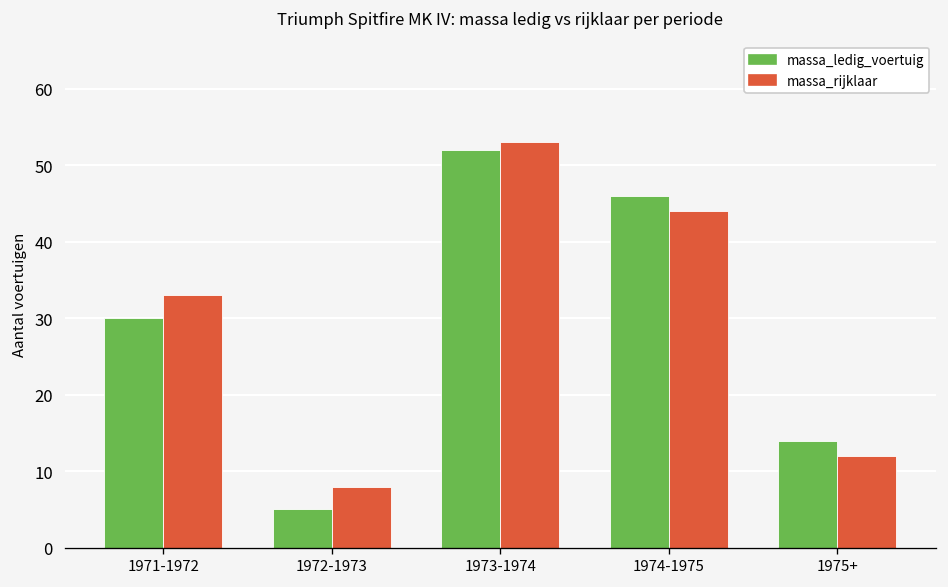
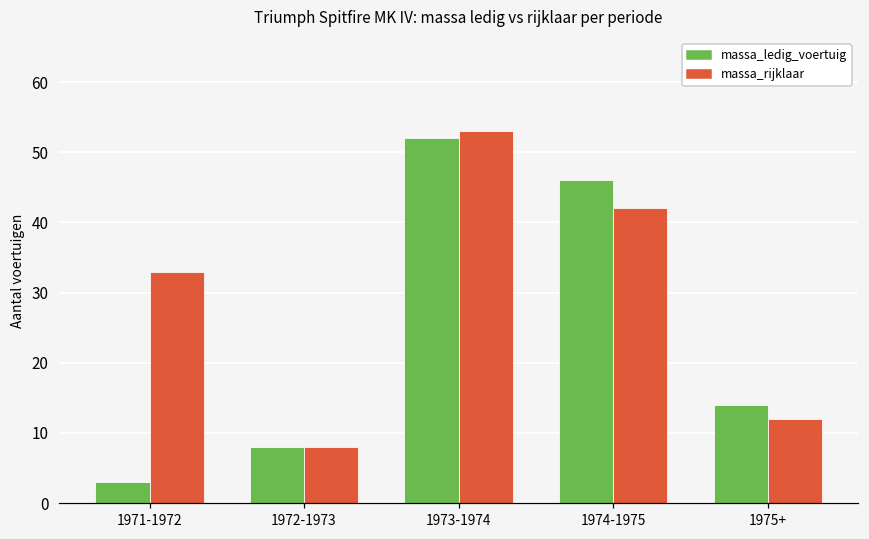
  {
    "massa_ledig_voertuig": {
-     "1971-1972": 30,
-     "1972-1973": 5,
+     "1971-1972": 3,
+     "1972-1973": 8,
      "1973-1974": 52,
      "1974-1975": 46,
      "1975+": 14
    },
    "massa_rijklaar": {
      "1971-1972": 33,
      "1972-1973": 8,
      "1973-1974": 53,
-     "1974-1975": 44,
+     "1974-1975": 42,
      "1975+": 12
    }
  }
